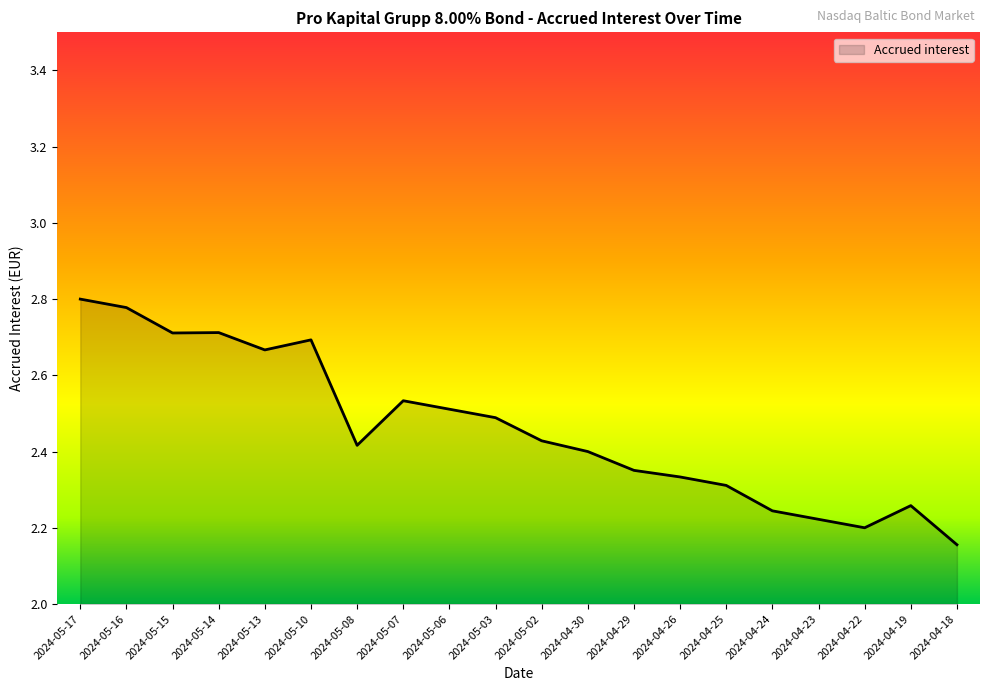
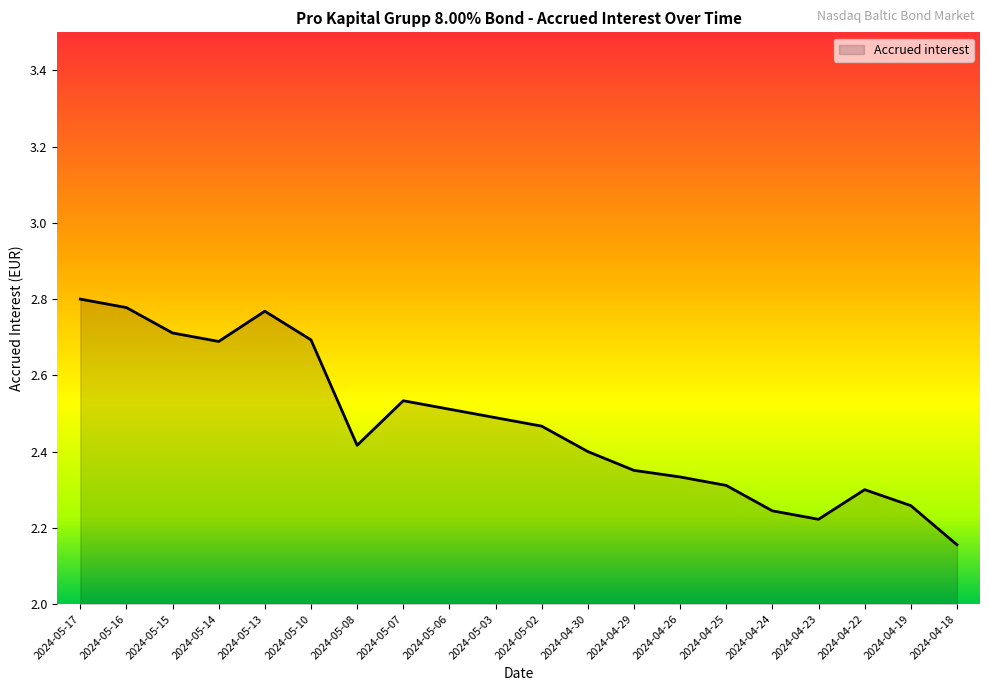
  {
    "2024-05-17": 2.80,
    "2024-05-16": 2.78,
    "2024-05-15": 2.71,
-   "2024-05-14": 2.71,
-   "2024-05-13": 2.67,
+   "2024-05-14": 2.69,
+   "2024-05-13": 2.77,
    "2024-05-10": 2.69,
    "2024-05-08": 2.42,
    "2024-05-07": 2.53,
    "2024-05-06": 2.51,
    "2024-05-03": 2.49,
-   "2024-05-02": 2.43,
+   "2024-05-02": 2.47,
    "2024-04-30": 2.40,
    "2024-04-29": 2.35,
    "2024-04-26": 2.33,
    "2024-04-25": 2.31,
    "2024-04-24": 2.24,
    "2024-04-23": 2.22,
-   "2024-04-22": 2.2,
+   "2024-04-22": 2.3,
    "2024-04-19": 2.26,
    "2024-04-18": 2.16
  }
